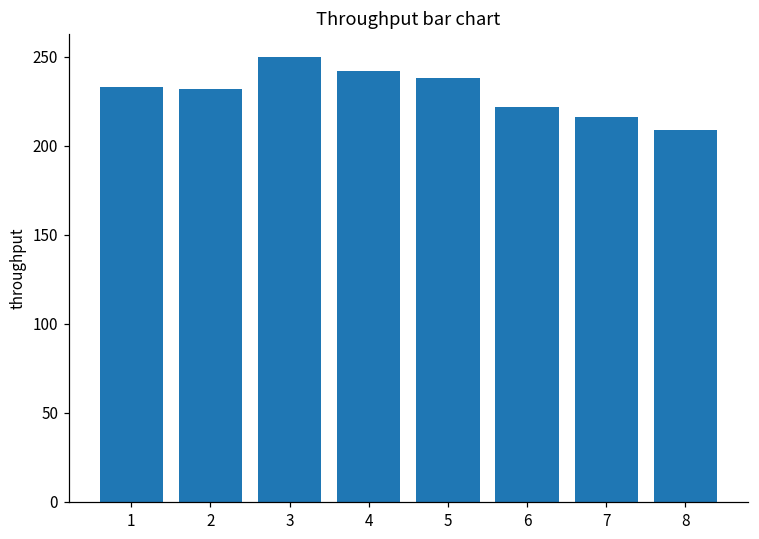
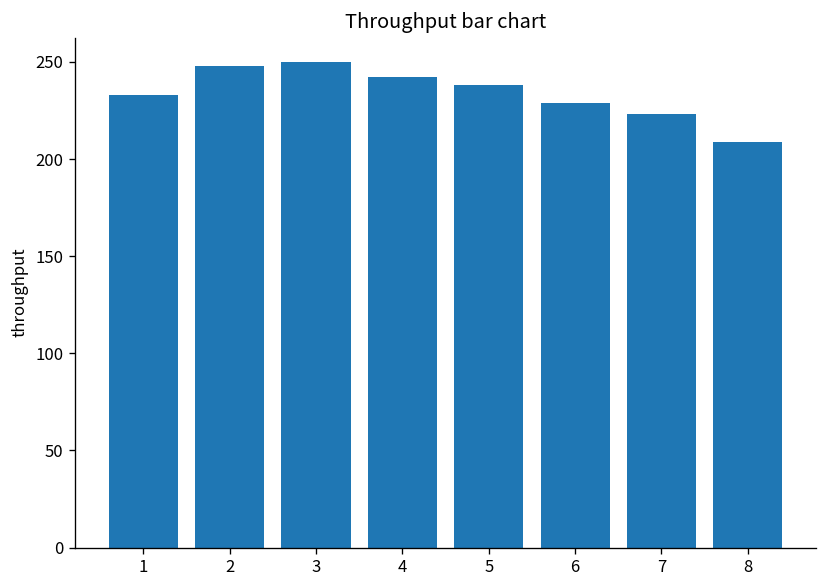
  {
    "1": 233,
-   "2": 232,
+   "2": 248,
    "3": 250,
    "4": 242,
    "5": 238,
-   "6": 222,
-   "7": 216,
+   "6": 229,
+   "7": 223,
    "8": 209
  }
